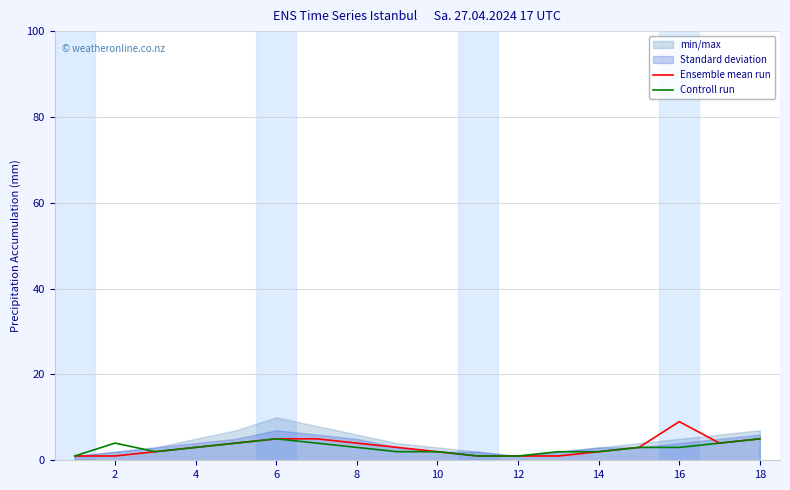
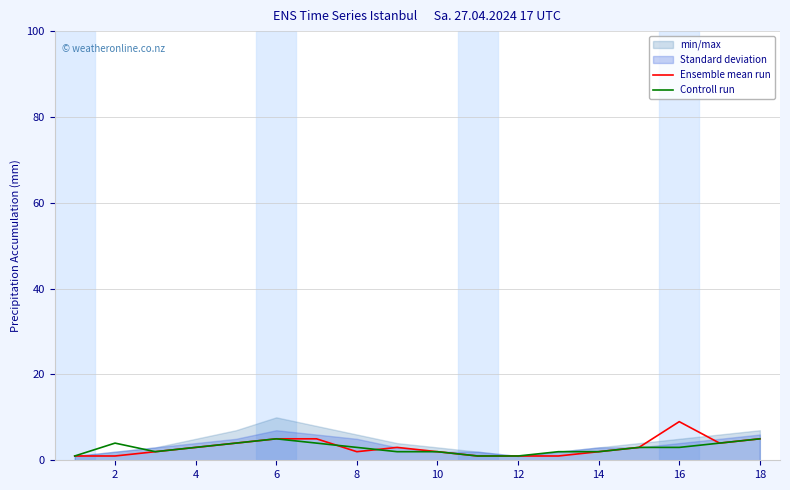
  {
    "Ensemble mean run": {
      "2": 1,
-     "8": 4,
+     "8": 2,
      "16": 9
    },
    "Controll run": {
      "2": 4,
      "8": 3,
      "16": 3
    }
  }
